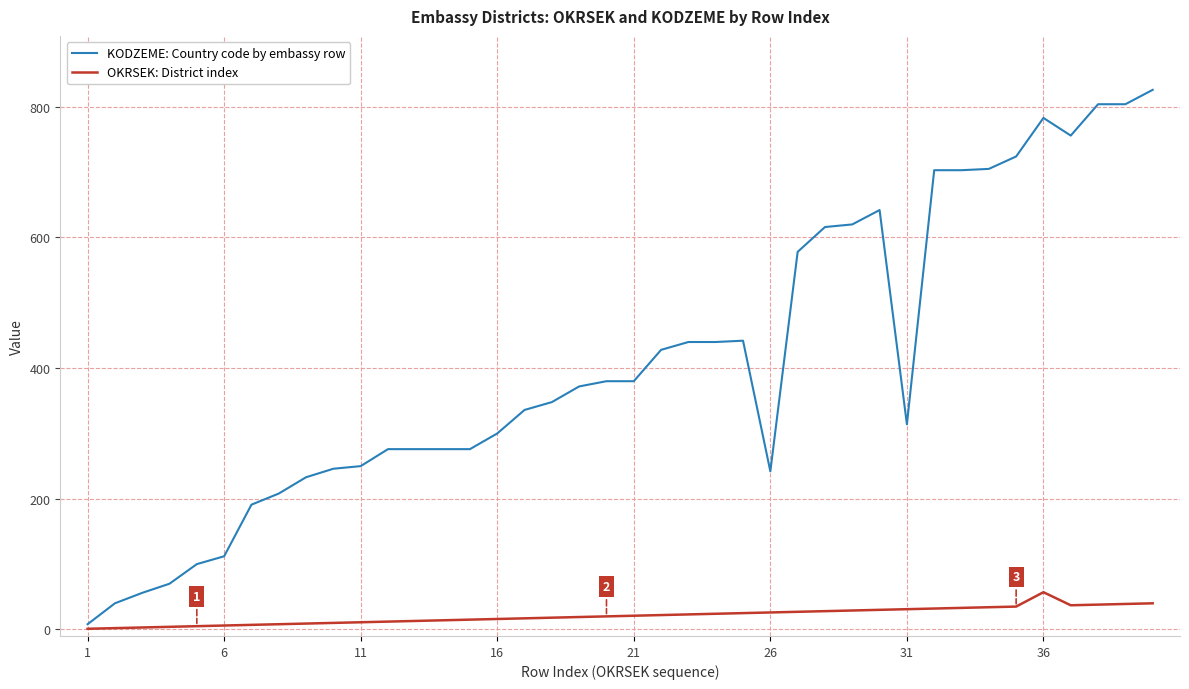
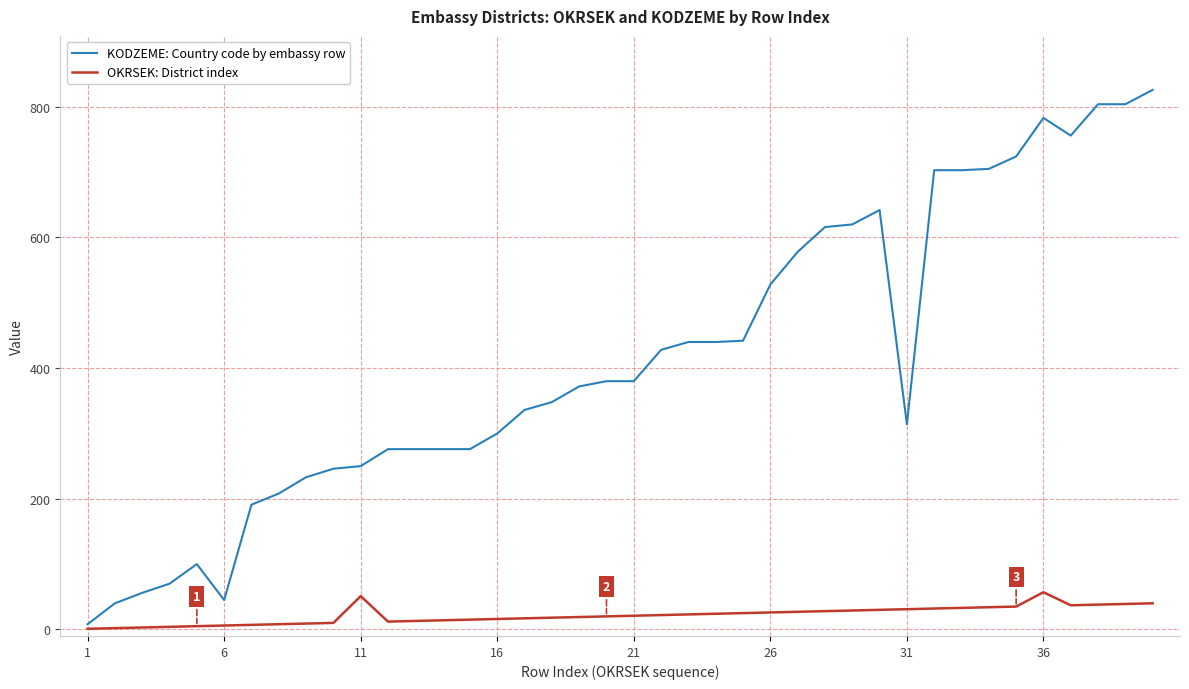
  {
    "KODZEME: Country code by embassy row": {
      "1": 10,
-     "6": 110,
+     "6": 50,
      "11": 250,
      "16": 300,
      "21": 380,
-     "26": 240,
+     "26": 530,
      "31": 310,
      "36": 780
    },
    "OKRSEK: District index": {
      "1": 0,
      "6": 10,
-     "11": 10,
+     "11": 50,
      "16": 20,
      "21": 20,
      "26": 30,
      "31": 30,
      "36": 60
    }
  }
